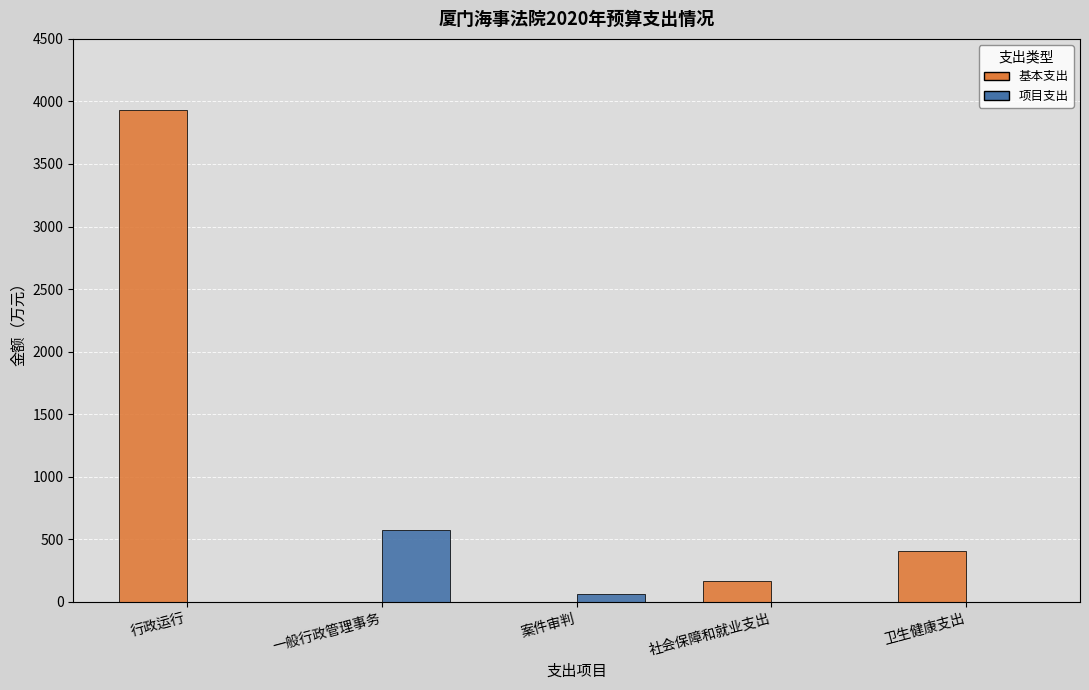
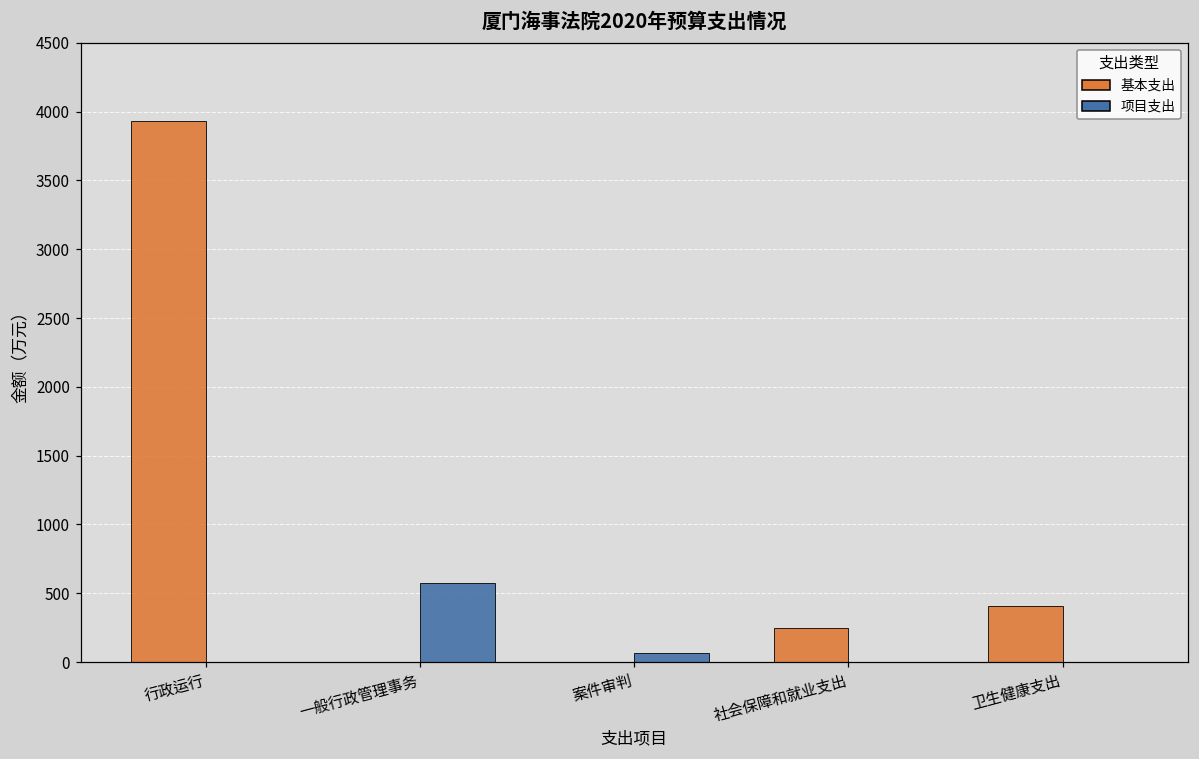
  {
    "基本支出": {
      "行政运行": 3930,
      "一般行政管理事务": 0,
      "案件审判": 0,
-     "社会保障和就业支出": 160,
+     "社会保障和就业支出": 250,
      "卫生健康支出": 400
    },
    "项目支出": {
      "行政运行": 0,
      "一般行政管理事务": 570,
      "案件审判": 70,
      "社会保障和就业支出": 0,
      "卫生健康支出": 0
    }
  }
